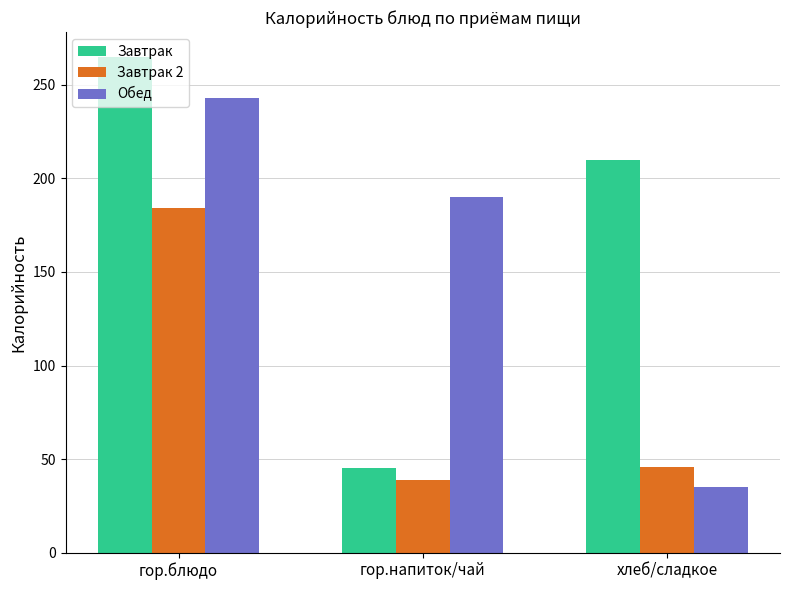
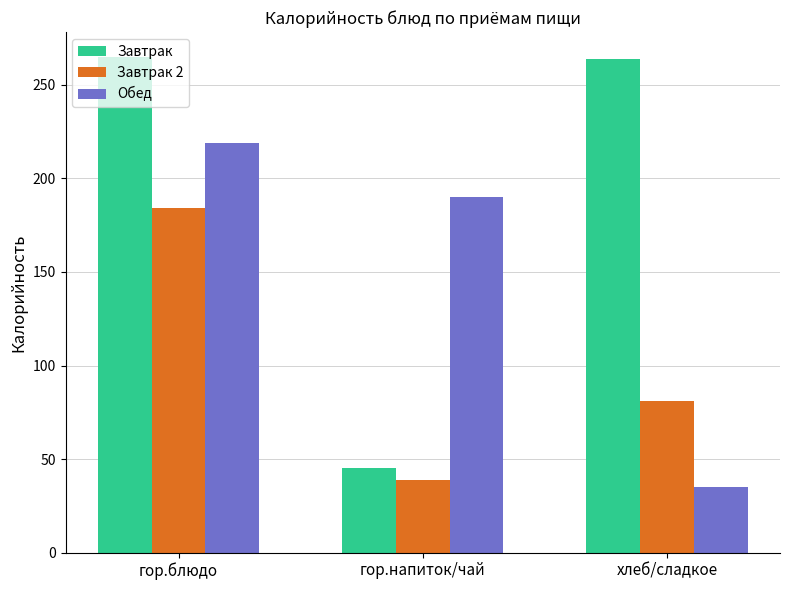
  {
    "Завтрак": {
      "гор.напиток/чай": 45,
-     "хлеб/сладкое": 210
+     "хлеб/сладкое": 264
    },
    "Завтрак 2": {
      "гор.блюдо": 184,
      "гор.напиток/чай": 39,
-     "хлеб/сладкое": 46
+     "хлеб/сладкое": 81
    },
    "Обед": {
-     "гор.блюдо": 243,
+     "гор.блюдо": 219,
      "гор.напиток/чай": 190,
      "хлеб/сладкое": 35
    }
  }
